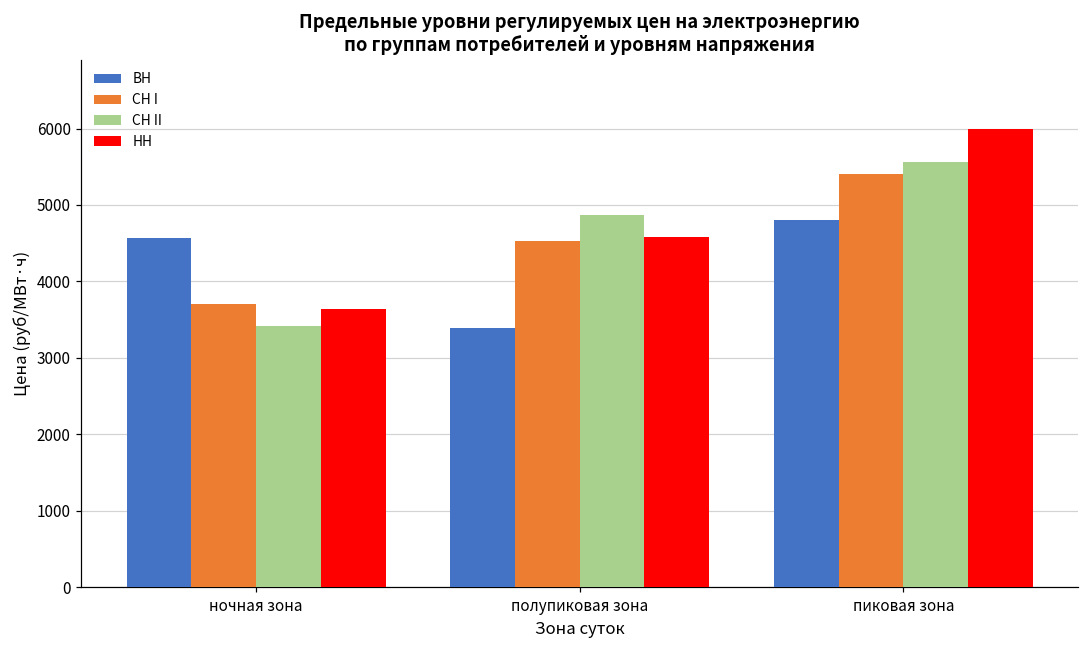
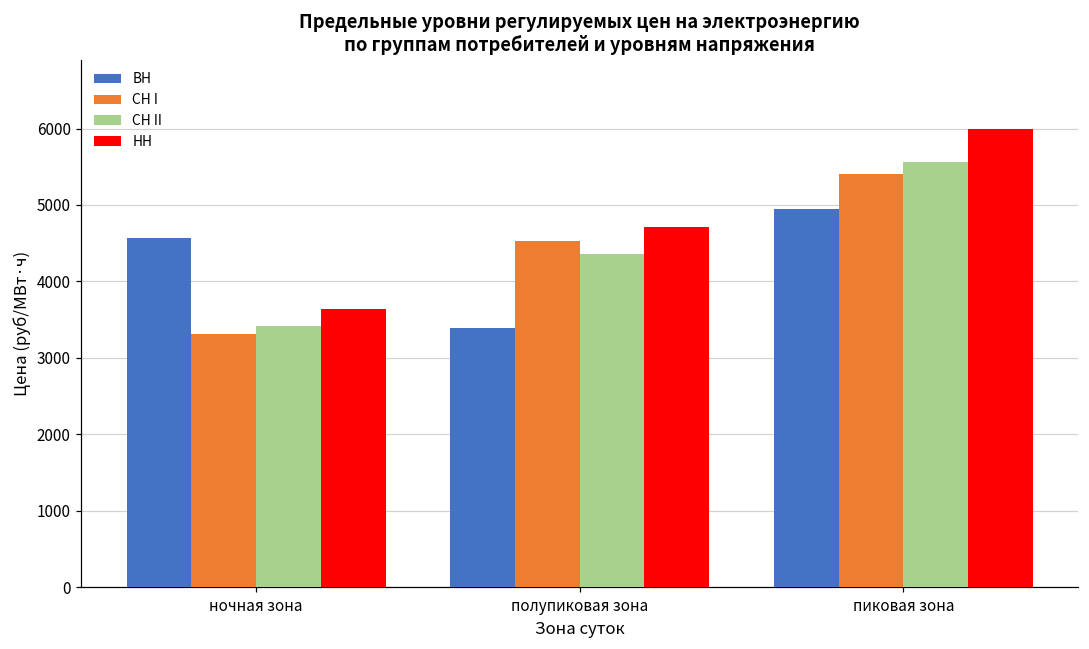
  {
    "ВН": {
      "ночная зона": 4600,
      "полупиковая зона": 3400,
-     "пиковая зона": 4800
+     "пиковая зона": 4900
    },
    "СН I": {
-     "ночная зона": 3700,
+     "ночная зона": 3300,
      "полупиковая зона": 4500,
      "пиковая зона": 5400
    },
    "СН II": {
      "ночная зона": 3400,
-     "полупиковая зона": 4900,
+     "полупиковая зона": 4400,
      "пиковая зона": 5600
    },
    "НН": {
      "ночная зона": 3600,
-     "полупиковая зона": 4600,
+     "полупиковая зона": 4700,
      "пиковая зона": 6000
    }
  }
